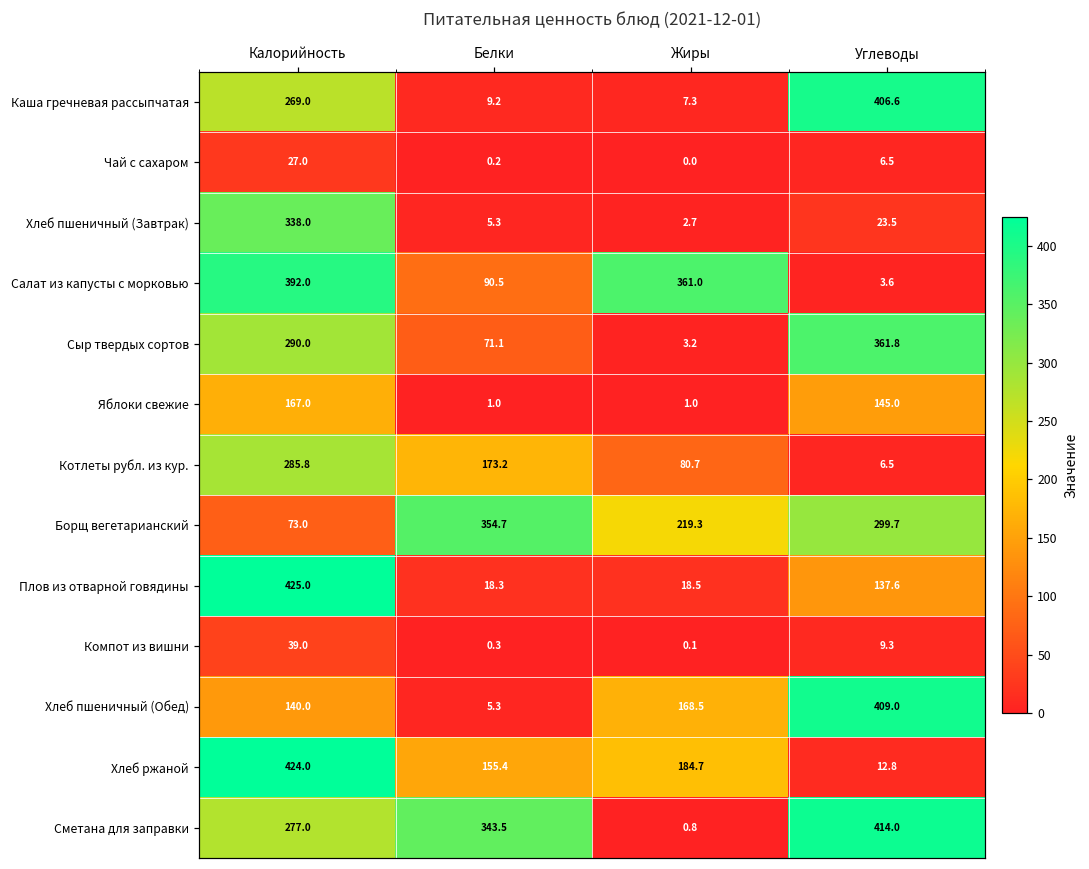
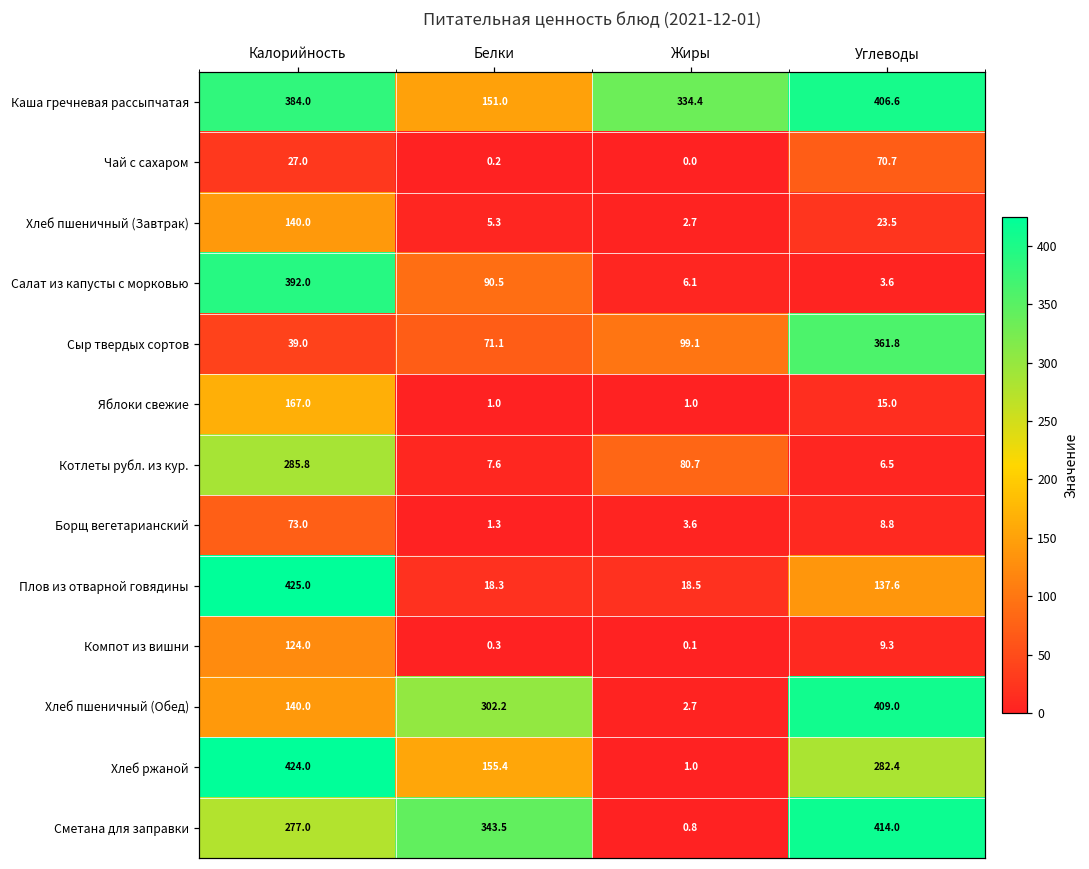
  {
    "Каша гречневая рассыпчатая": {
-     "Калорийность": 269.0,
-     "Белки": 9.2,
-     "Жиры": 7.3,
+     "Калорийность": 384.0,
+     "Белки": 151.0,
+     "Жиры": 334.4,
      "Углеводы": 406.6
    },
    "Чай с сахаром": {
      "Калорийность": 27.0,
      "Белки": 0.2,
      "Жиры": 0.0,
-     "Углеводы": 6.5
+     "Углеводы": 70.7
    },
    "Хлеб пшеничный (Завтрак)": {
-     "Калорийность": 338.0,
+     "Калорийность": 140.0,
      "Белки": 5.3,
      "Жиры": 2.7,
      "Углеводы": 23.5
    },
    "Салат из капусты с морковью": {
      "Калорийность": 392.0,
      "Белки": 90.5,
-     "Жиры": 361.0,
+     "Жиры": 6.1,
      "Углеводы": 3.6
    },
    "Сыр твердых сортов": {
-     "Калорийность": 290.0,
+     "Калорийность": 39.0,
      "Белки": 71.1,
-     "Жиры": 3.2,
+     "Жиры": 99.1,
      "Углеводы": 361.8
    },
    "Яблоки свежие": {
      "Калорийность": 167.0,
      "Белки": 1.0,
      "Жиры": 1.0,
-     "Углеводы": 145.0
+     "Углеводы": 15.0
    },
    "Котлеты рубл. из кур.": {
      "Калорийность": 285.8,
-     "Белки": 173.2,
+     "Белки": 7.6,
      "Жиры": 80.7,
      "Углеводы": 6.5
    },
    "Борщ вегетарианский": {
      "Калорийность": 73.0,
-     "Белки": 354.7,
-     "Жиры": 219.3,
-     "Углеводы": 299.7
+     "Белки": 1.3,
+     "Жиры": 3.6,
+     "Углеводы": 8.8
    },
    "Плов из отварной говядины": {
      "Калорийность": 425.0,
      "Белки": 18.3,
      "Жиры": 18.5,
      "Углеводы": 137.6
    },
    "Компот из вишни": {
-     "Калорийность": 39.0,
+     "Калорийность": 124.0,
      "Белки": 0.3,
      "Жиры": 0.1,
      "Углеводы": 9.3
    },
    "Хлеб пшеничный (Обед)": {
      "Калорийность": 140.0,
-     "Белки": 5.3,
-     "Жиры": 168.5,
+     "Белки": 302.2,
+     "Жиры": 2.7,
      "Углеводы": 409.0
    },
    "Хлеб ржаной": {
      "Калорийность": 424.0,
      "Белки": 155.4,
-     "Жиры": 184.7,
-     "Углеводы": 12.8
+     "Жиры": 1.0,
+     "Углеводы": 282.4
    },
    "Сметана для заправки": {
      "Калорийность": 277.0,
      "Белки": 343.5,
      "Жиры": 0.8,
      "Углеводы": 414.0
    }
  }
